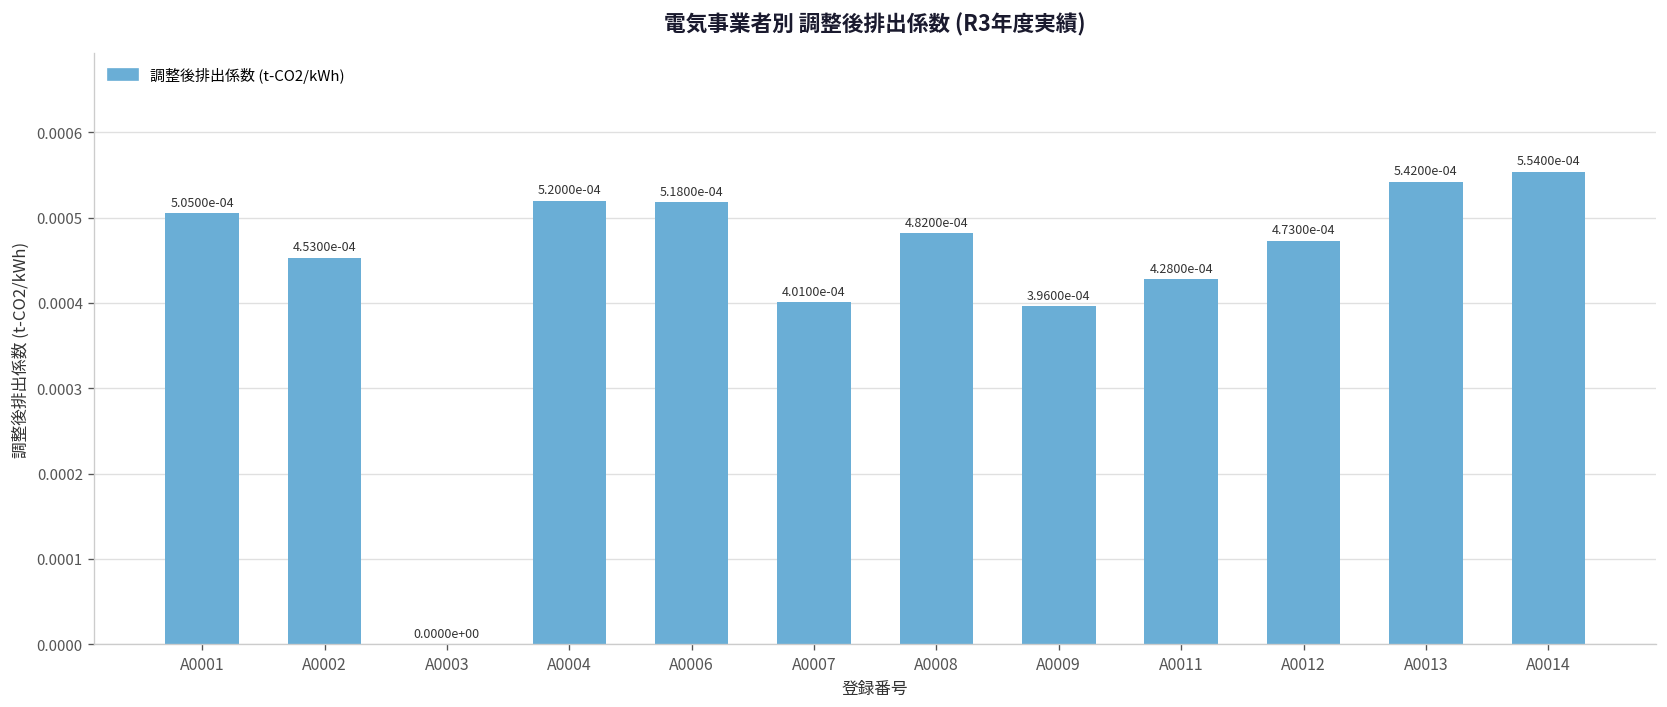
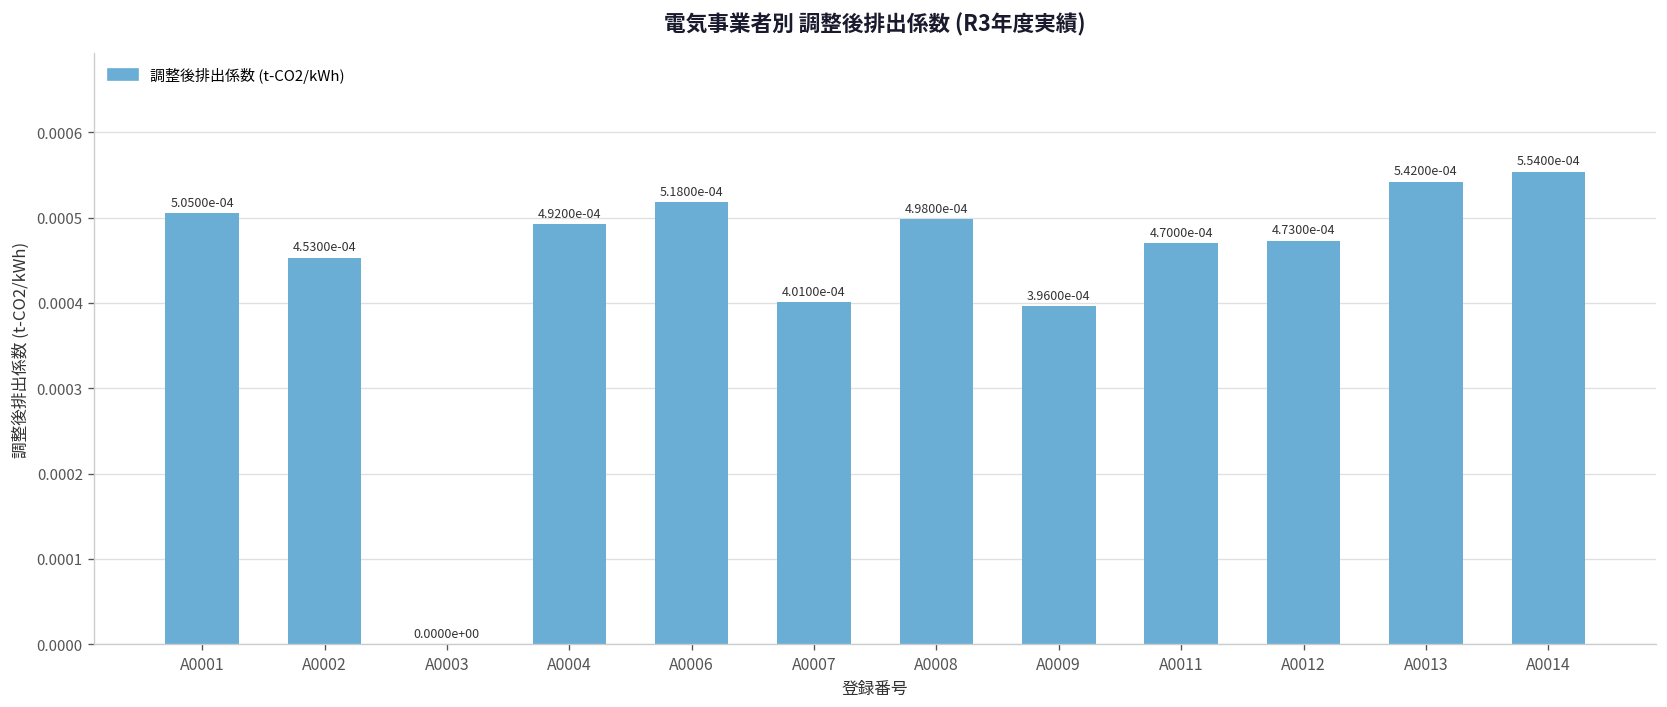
  {
    "A0001": "5.0500e-04",
    "A0002": "4.5300e-04",
    "A0003": "0.0000e+00",
-   "A0004": "5.2000e-04",
+   "A0004": "4.9200e-04",
    "A0006": "5.1800e-04",
    "A0007": "4.0100e-04",
-   "A0008": "4.8200e-04",
+   "A0008": "4.9800e-04",
    "A0009": "3.9600e-04",
-   "A0011": "4.2800e-04",
+   "A0011": "4.7000e-04",
    "A0012": "4.7300e-04",
    "A0013": "5.4200e-04",
    "A0014": "5.5400e-04"
  }
